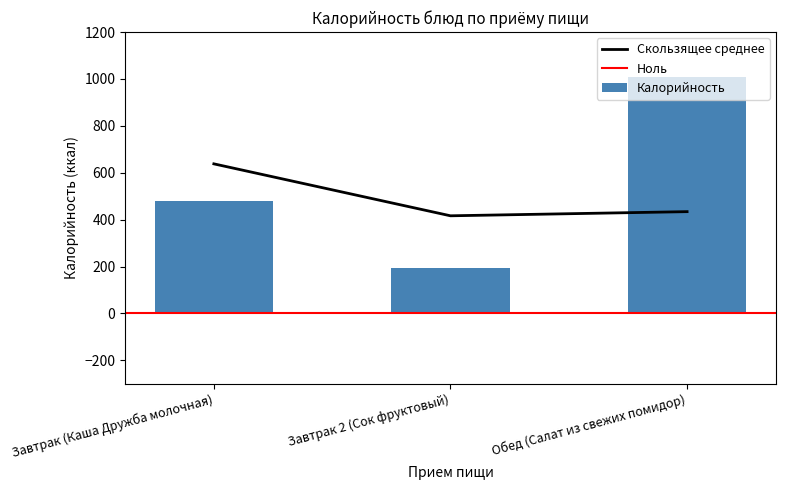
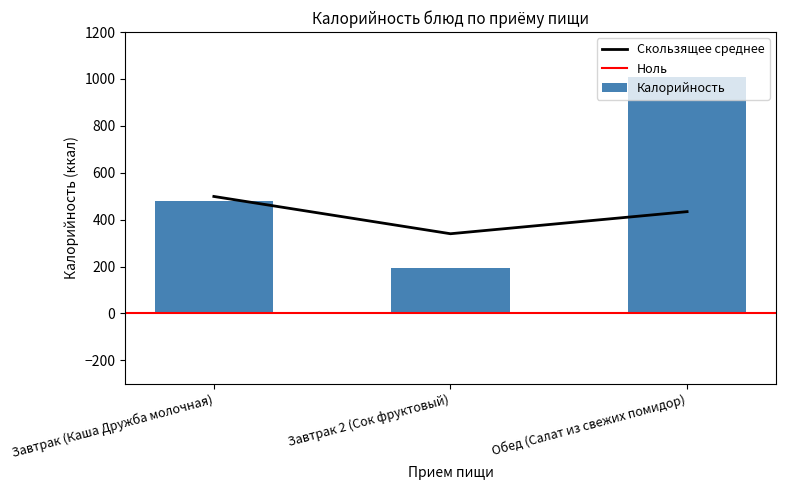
  {
    "Калорийность": {
      "Завтрак (Каша Дружба молочная)": 480,
      "Завтрак 2 (Сок фруктовый)": 200
    },
    "Скользящее среднее": {
-     "Завтрак (Каша Дружба молочная)": 640,
-     "Завтрак 2 (Сок фруктовый)": 420,
+     "Завтрак (Каша Дружба молочная)": 500,
+     "Завтрак 2 (Сок фруктовый)": 340,
      "Обед (Салат из свежих помидор)": 430
    }
  }
